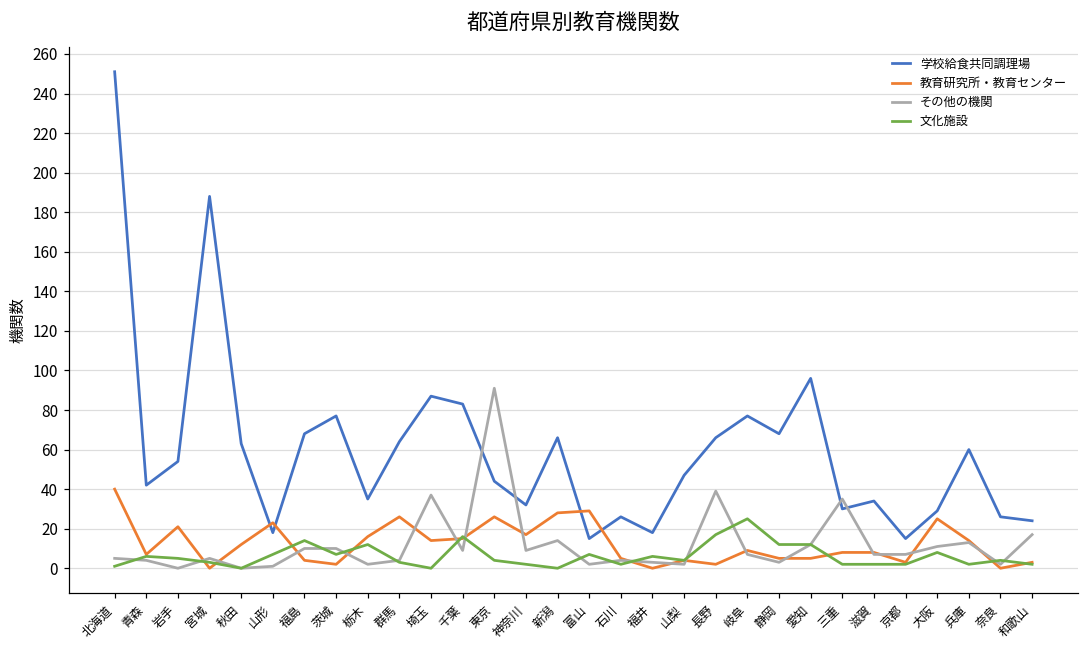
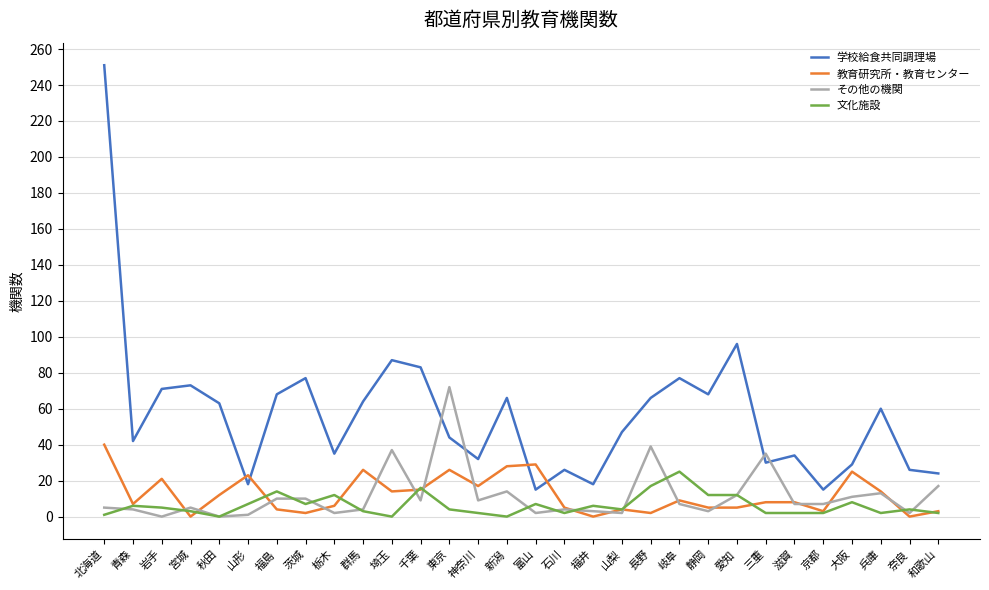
  {
    "学校給食共同調理場": {
      "北海道": 251,
      "青森": 42,
-     "岩手": 54,
-     "宮城": 188,
+     "岩手": 71,
+     "宮城": 73,
      "秋田": 63,
      "山形": 18,
      "福島": 68,
      "茨城": 77,
      "栃木": 35,
      "群馬": 64,
      "埼玉": 87,
      "千葉": 83,
      "東京": 44,
      "神奈川": 32,
      "新潟": 66,
      "富山": 15,
      "石川": 26,
      "福井": 18,
      "山梨": 47,
      "長野": 66,
      "岐阜": 77,
      "静岡": 68,
      "愛知": 96,
      "三重": 30,
      "滋賀": 34,
      "京都": 15,
      "大阪": 29,
      "兵庫": 60,
      "奈良": 26,
      "和歌山": 24
    },
    "教育研究所・教育センター": {
      "北海道": 40,
      "岩手": 21,
      "宮城": 0,
      "秋田": 12,
      "山形": 23,
      "福島": 4,
      "茨城": 2,
-     "栃木": 16,
+     "栃木": 6,
      "群馬": 26,
      "埼玉": 14,
      "東京": 26,
      "神奈川": 17,
      "新潟": 28,
      "富山": 29,
      "福井": 0,
      "長野": 2,
      "岐阜": 9,
      "静岡": 5,
      "愛知": 5,
      "三重": 8,
      "大阪": 25,
      "奈良": 0
    },
    "その他の機関": {
      "北海道": 5,
      "青森": 4,
      "岩手": 0,
      "宮城": 5,
      "山形": 1,
      "福島": 10,
      "茨城": 10,
      "栃木": 2,
      "埼玉": 37,
      "千葉": 9,
-     "東京": 91,
+     "東京": 72,
      "神奈川": 9,
      "新潟": 14,
      "富山": 2,
      "福井": 3,
      "山梨": 2,
      "長野": 39,
      "岐阜": 7,
      "静岡": 3,
      "三重": 35,
      "京都": 7,
      "大阪": 11,
      "奈良": 2,
      "和歌山": 17
    },
    "文化施設": {
      "北海道": 1,
      "岩手": 5,
      "宮城": 3,
      "山形": 7,
      "福島": 14,
      "茨城": 7,
      "栃木": 12,
      "埼玉": 0,
      "東京": 4,
      "神奈川": 2,
      "新潟": 0,
      "富山": 7,
      "石川": 2,
      "福井": 6,
      "長野": 17,
      "岐阜": 25,
      "静岡": 12,
      "三重": 2,
      "滋賀": 2,
      "大阪": 8,
      "兵庫": 2,
      "奈良": 4
    }
  }
